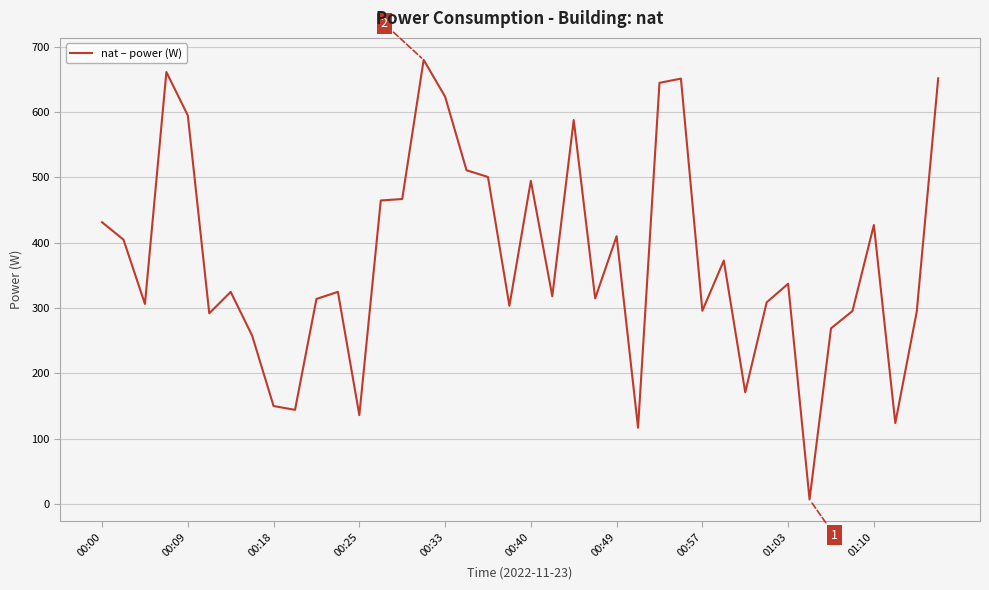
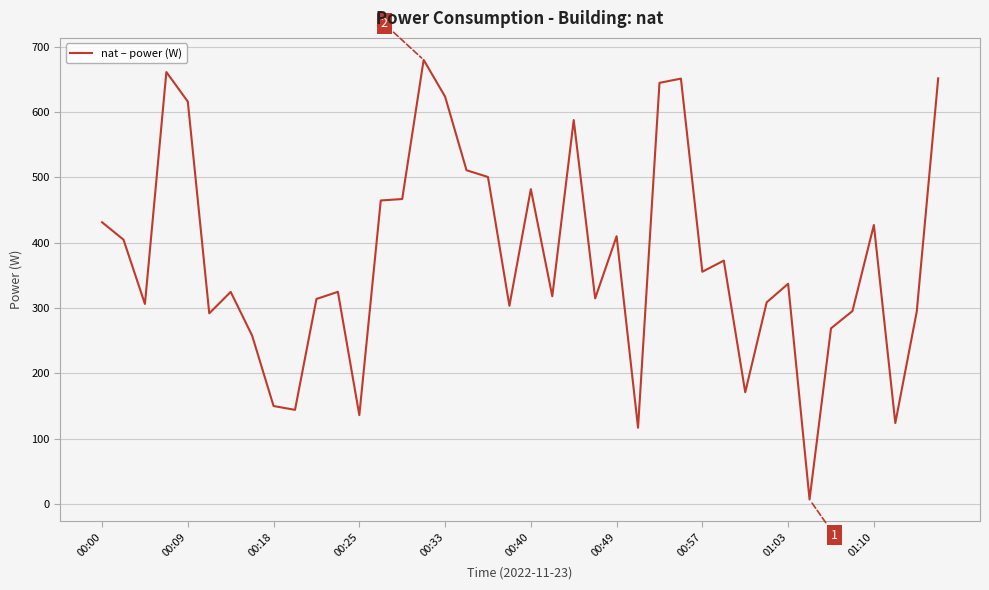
  {
    "00:00": 430,
-   "00:09": 590,
+   "00:09": 620,
    "00:18": 150,
    "00:25": 140,
    "00:33": 620,
-   "00:40": 490,
+   "00:40": 480,
    "00:49": 410,
-   "00:57": 300,
+   "00:57": 360,
    "01:03": 340,
    "01:10": 430
  }
